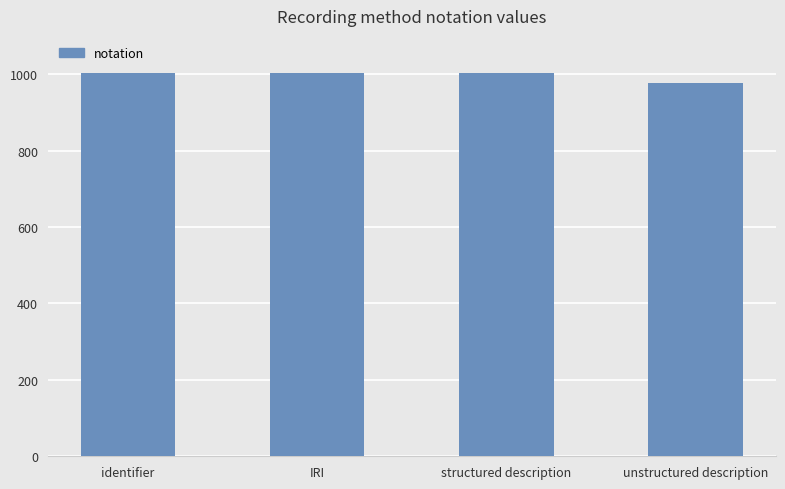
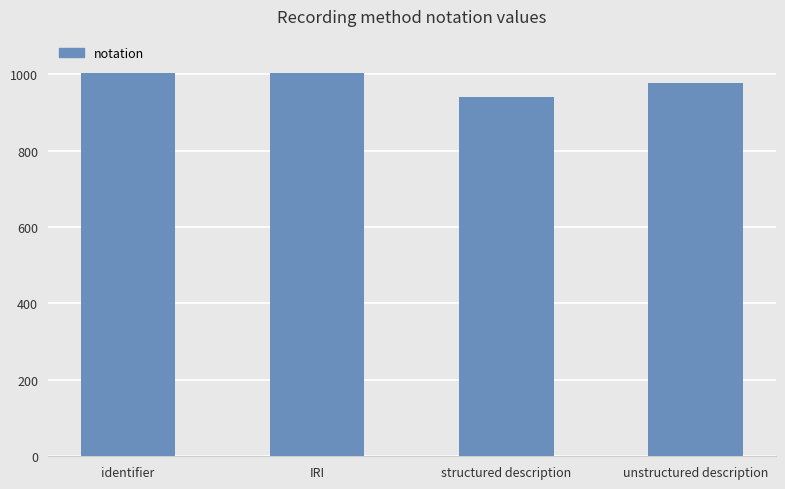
  {
    "identifier": 1000,
    "IRI": 1000,
-   "structured description": 1000,
+   "structured description": 940,
    "unstructured description": 980
  }
